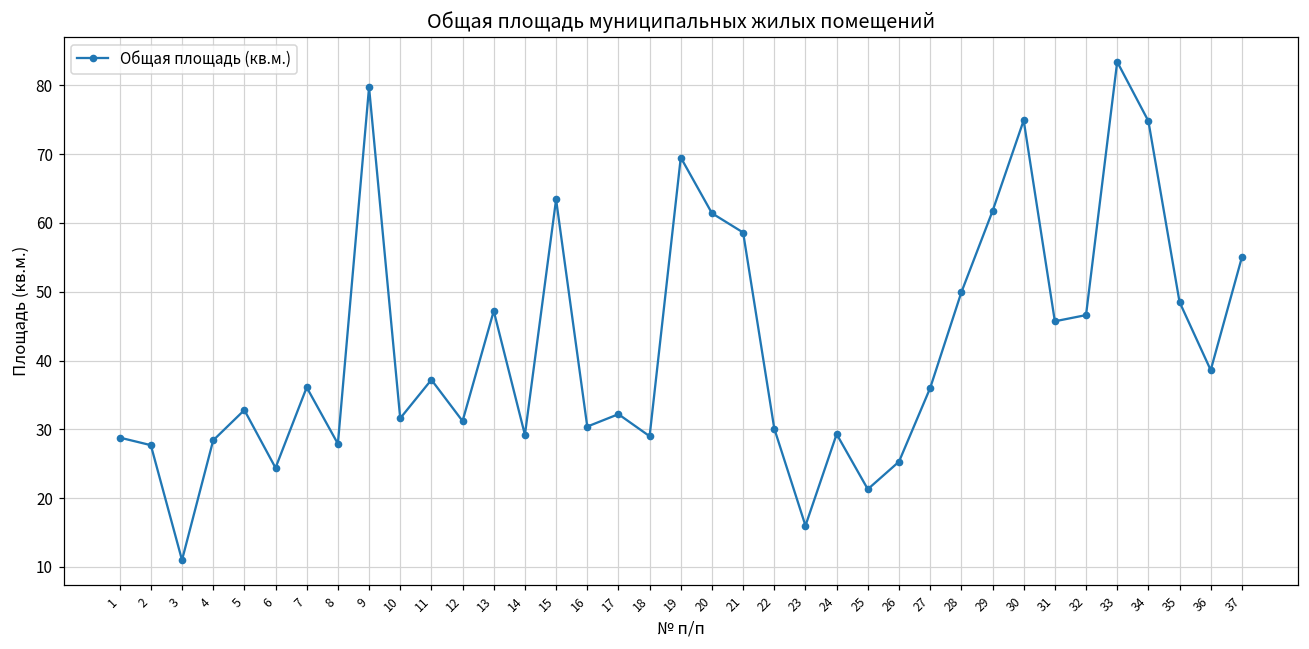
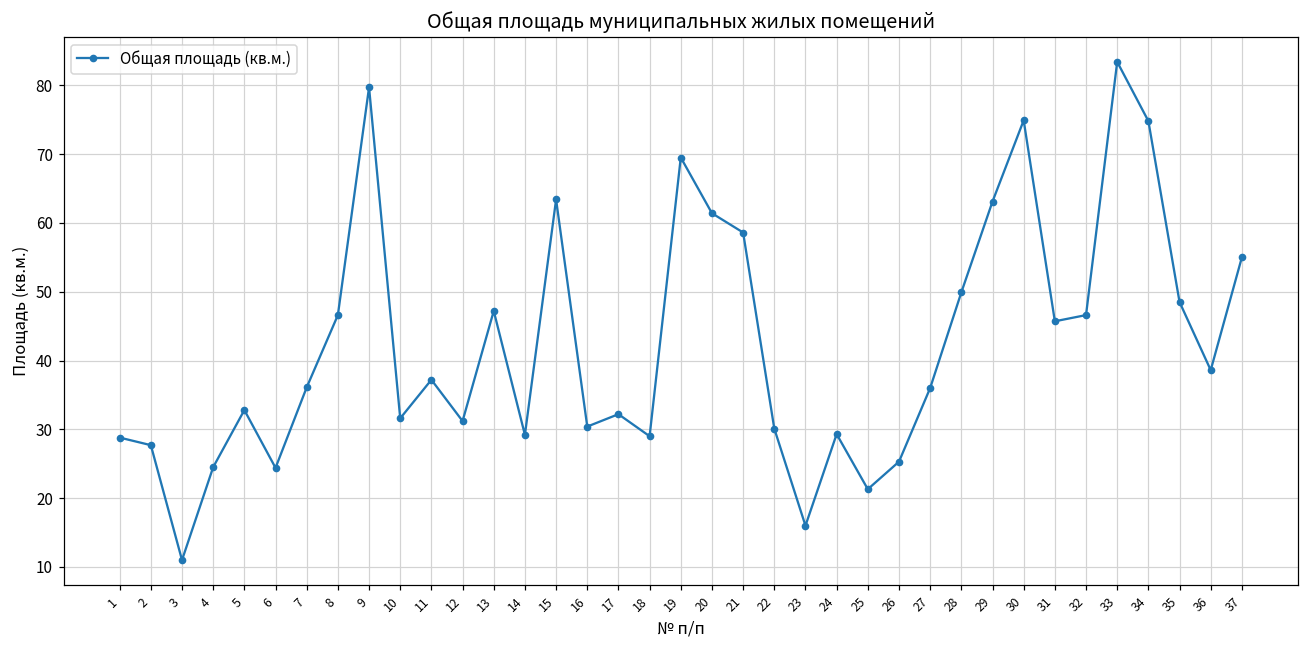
  {
    "1": 29,
    "2": 28,
    "3": 11,
-   "4": 28,
+   "4": 25,
    "5": 33,
    "6": 24,
    "7": 36,
-   "8": 28,
+   "8": 47,
    "9": 80,
    "10": 32,
    "11": 37,
    "12": 31,
    "13": 47,
    "14": 29,
    "15": 63,
    "16": 30,
    "17": 32,
    "18": 29,
    "19": 70,
    "20": 61,
    "21": 59,
    "22": 30,
    "23": 16,
    "24": 29,
    "25": 21,
    "26": 25,
    "27": 36,
    "28": 50,
-   "29": 62,
+   "29": 63,
    "30": 75,
    "31": 46,
    "32": 47,
    "33": 83,
    "34": 75,
    "35": 49,
    "36": 39,
    "37": 55
  }
